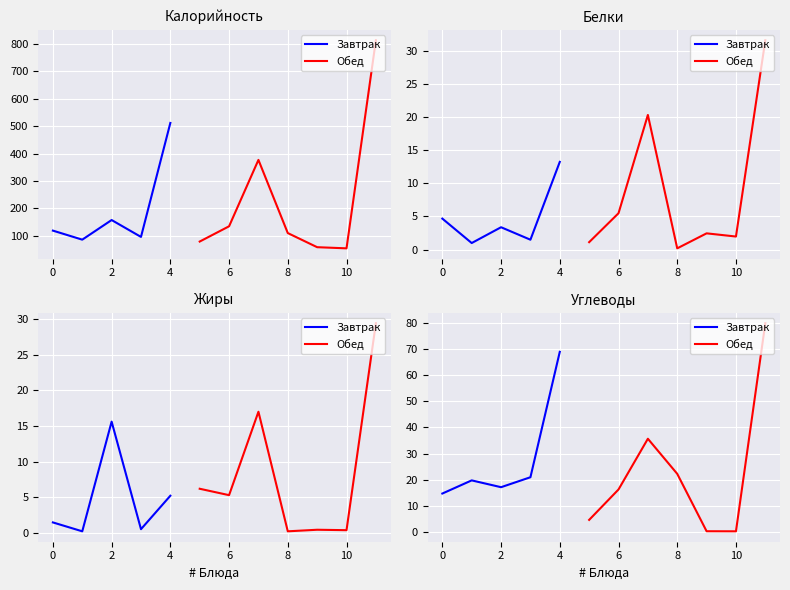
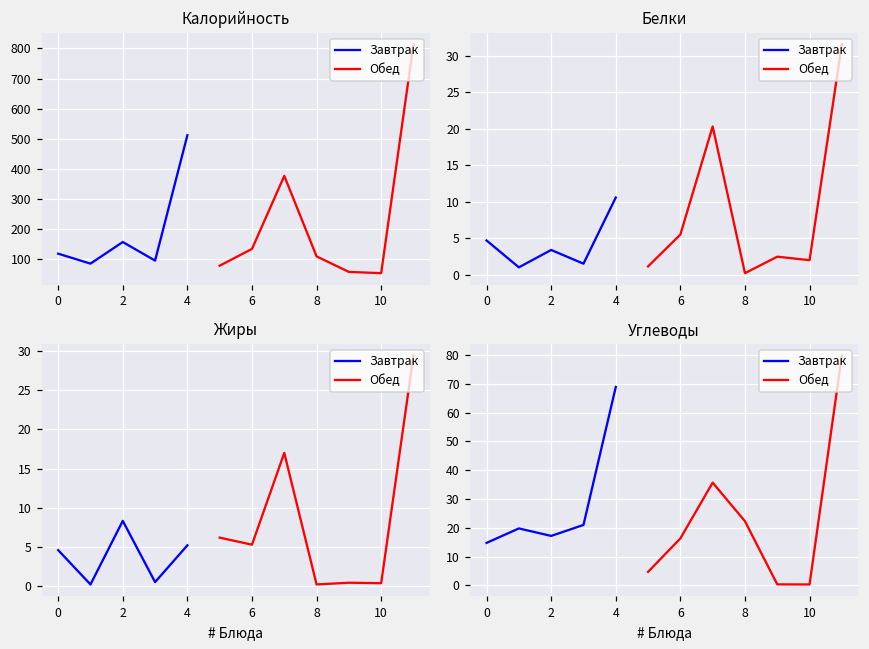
  {
    "Калорийность": {
      "Завтрак": {
        "0": 120,
        "2": 160,
        "4": 510
      },
      "Обед": {
        "6": 130,
        "8": 110,
        "10": 50
      }
    },
    "Белки": {
      "Завтрак": {
        "0": 5,
        "2": 3,
-       "4": 13
+       "4": 11
      },
      "Обед": {
        "6": 5,
        "8": 0,
        "10": 2
      }
    },
    "Жиры": {
      "Завтрак": {
-       "0": 1,
-       "2": 16,
+       "0": 5,
+       "2": 8,
        "4": 5
      },
      "Обед": {
        "6": 5,
        "8": 0,
        "10": 0
      }
    },
    "Углеводы": {
      "Завтрак": {
        "0": 15,
        "2": 17,
        "4": 69
      },
      "Обед": {
        "6": 16,
        "8": 22,
        "10": 0
      }
    }
  }
